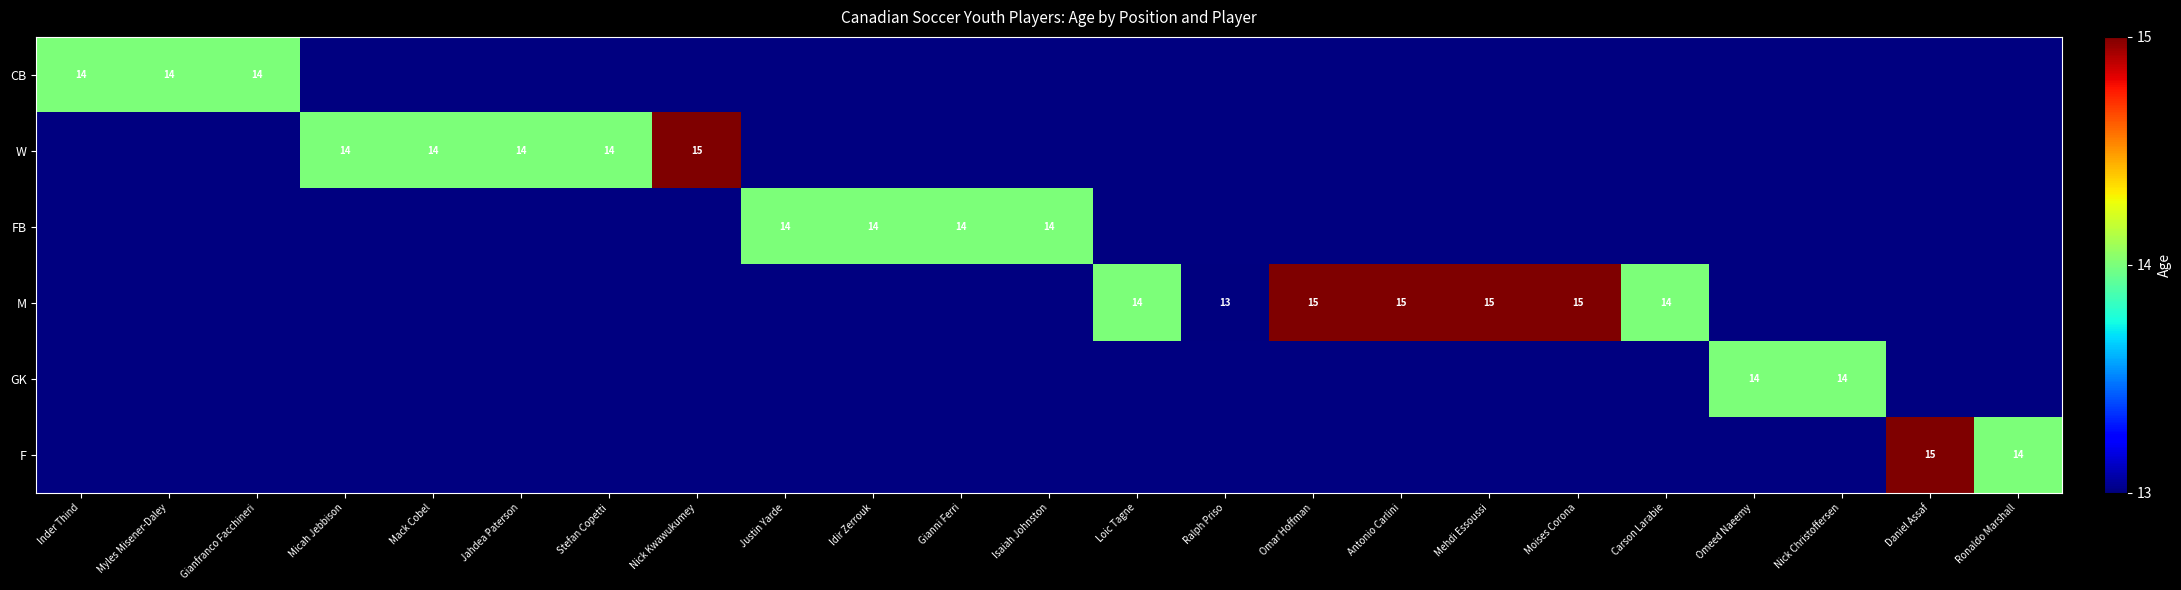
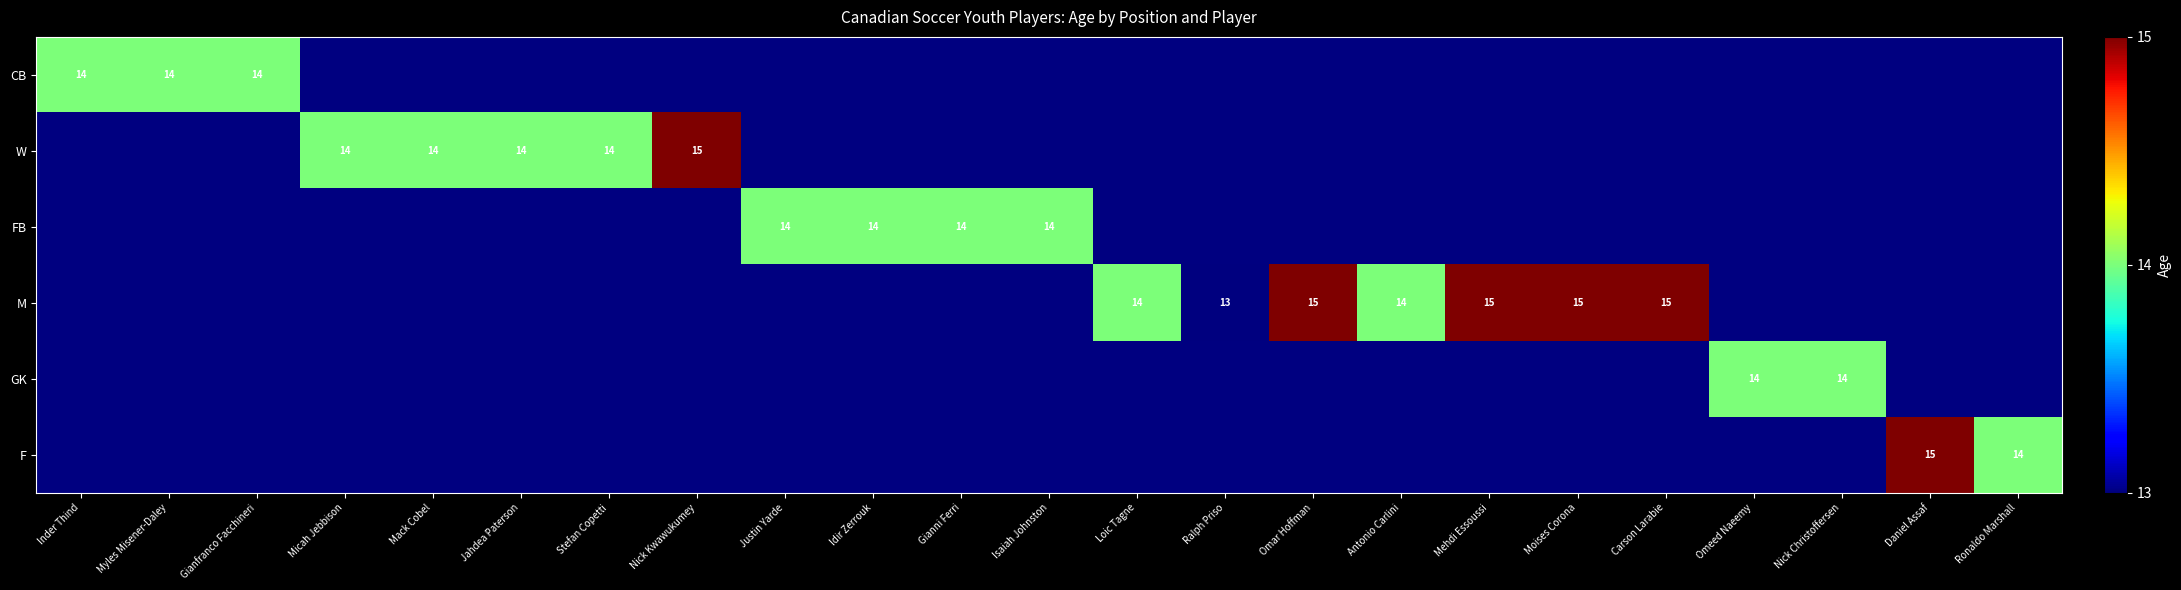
  {
    "CB": {
      "Inder Thind": 14,
      "Myles Misener-Daley": 14,
      "Gianfranco Facchineri": 14
    },
    "W": {
      "Micah Jebbison": 14,
      "Mack Cobel": 14,
      "Jahdea Paterson": 14,
      "Stefan Copetti": 14,
      "Nick Kwawukumey": 15
    },
    "FB": {
      "Justin Yarde": 14,
      "Idir Zerrouk": 14,
      "Gianni Ferri": 14,
      "Isaiah Johnston": 14
    },
    "M": {
      "Loic Tagne": 14,
      "Ralph Priso": 13,
      "Omar Hoffman": 15,
-     "Antonio Carlini": 15,
+     "Antonio Carlini": 14,
      "Mehdi Essoussi": 15,
      "Moises Corona": 15,
-     "Carson Larabie": 14
+     "Carson Larabie": 15
    },
    "GK": {
      "Omeed Naeemy": 14,
      "Nick Christoffersen": 14
    },
    "F": {
      "Daniel Assaf": 15,
      "Ronaldo Marshall": 14
    }
  }
